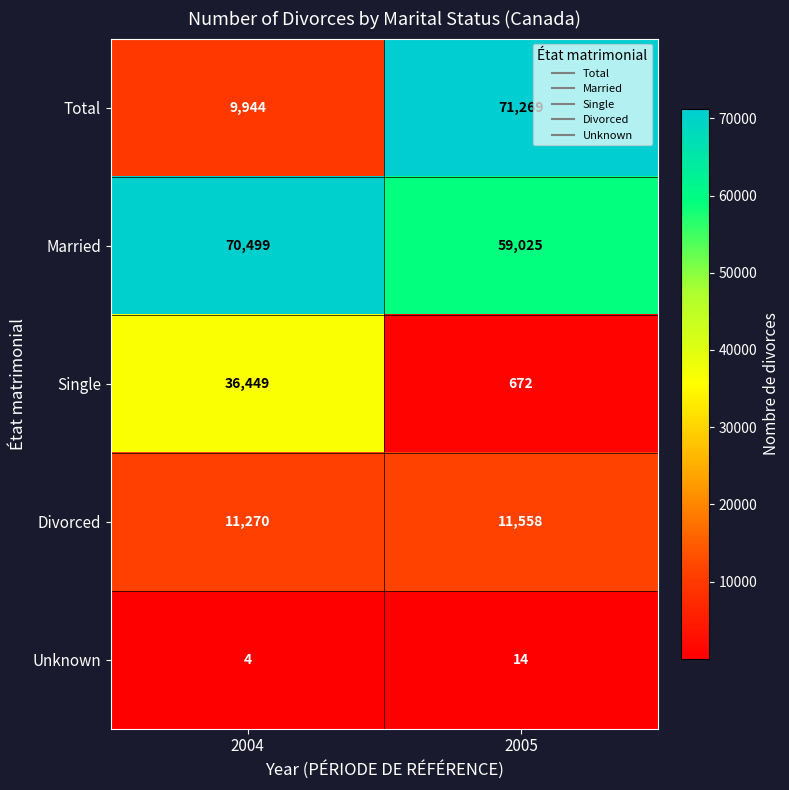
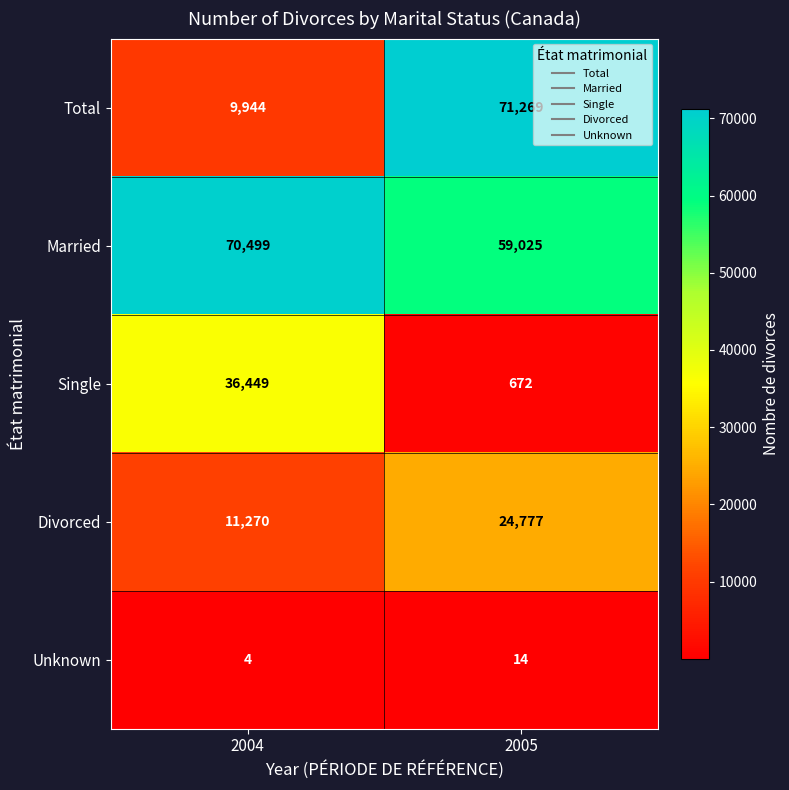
  {
    "Total": {
      "2004": "9,944"
    },
    "Married": {
      "2004": "70,499",
      "2005": "59,025"
    },
    "Single": {
      "2004": "36,449",
      "2005": "672"
    },
    "Divorced": {
      "2004": "11,270",
-     "2005": "11,558"
+     "2005": "24,777"
    },
    "Unknown": {
      "2004": "4",
      "2005": "14"
    }
  }
